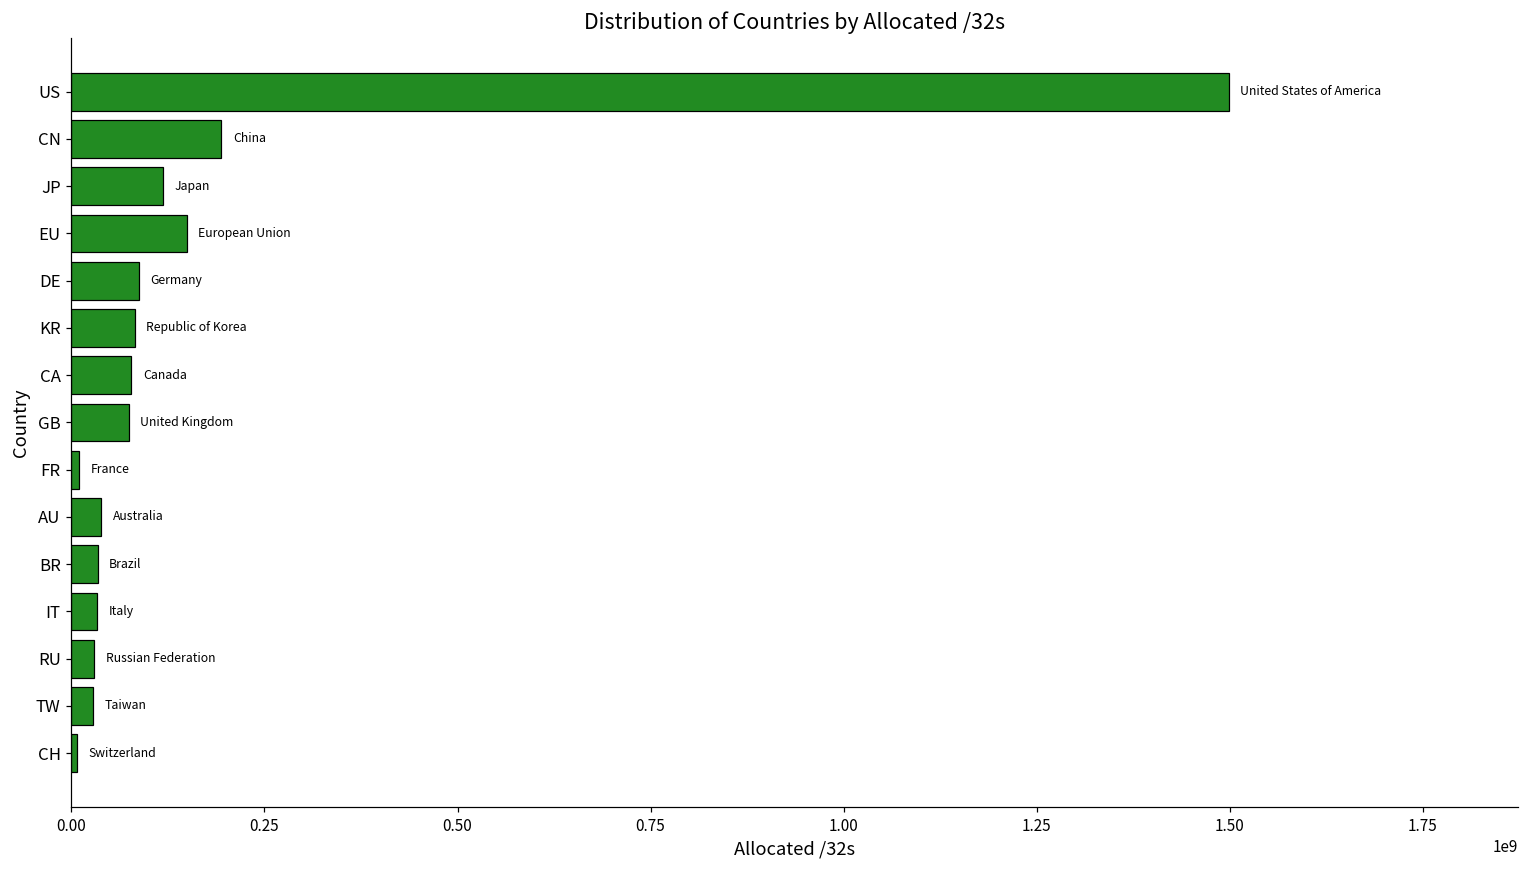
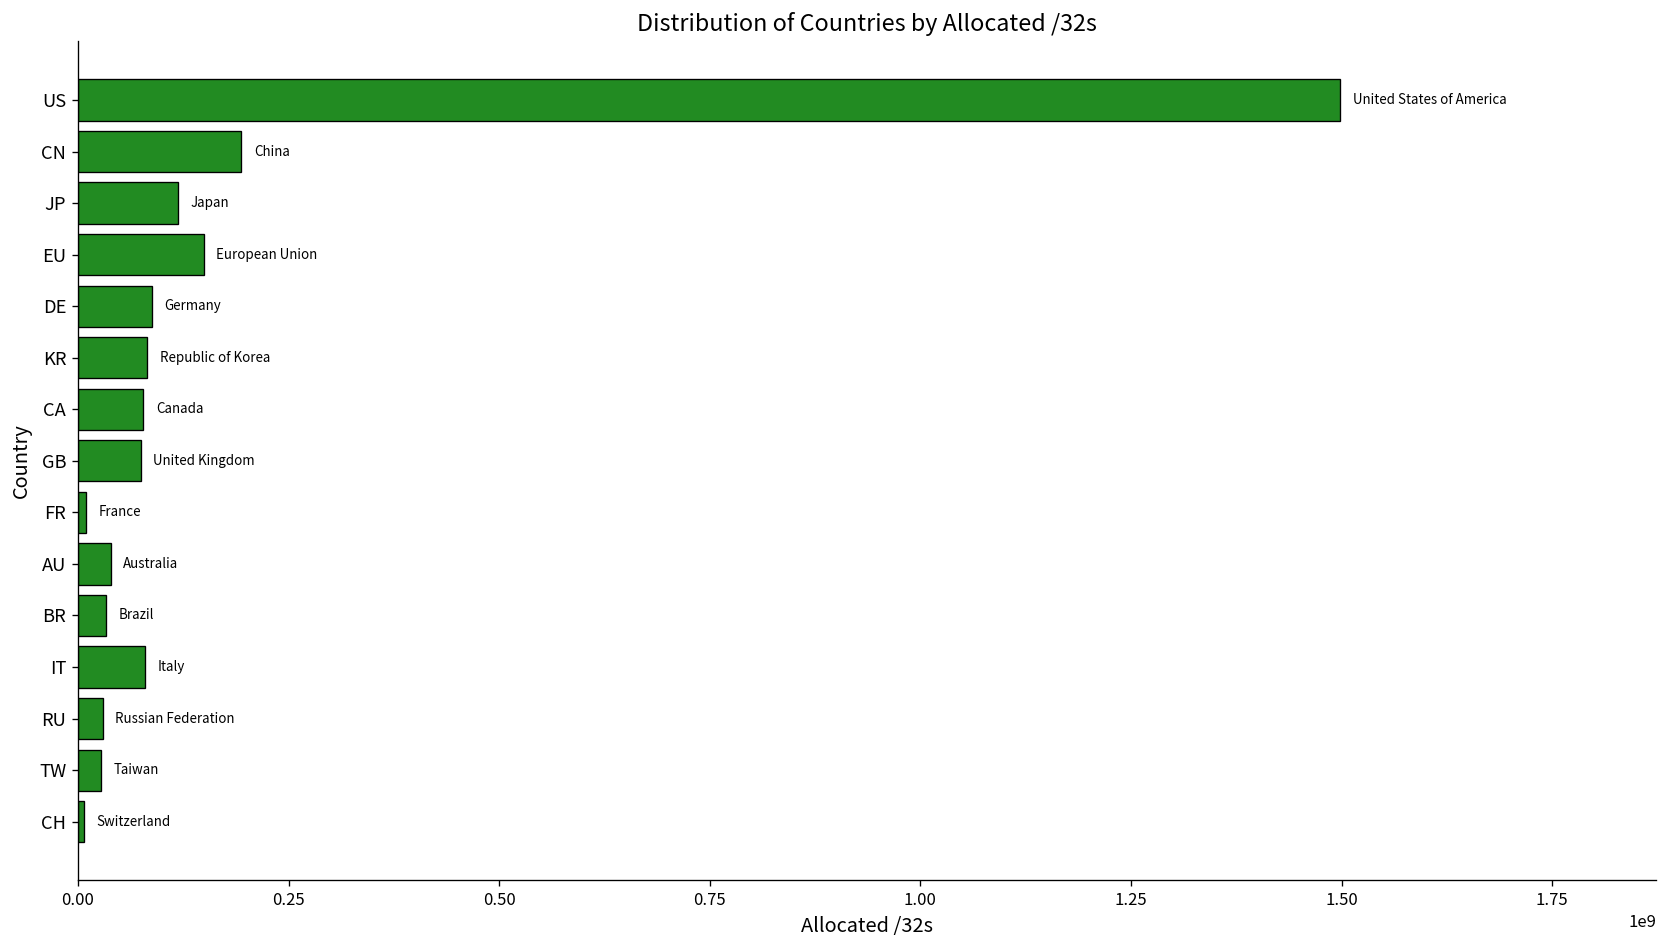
  {
    "US": 1500000000,
    "CN": 190000000,
    "JP": 120000000,
    "EU": 150000000,
    "DE": 90000000,
    "KR": 80000000,
    "CA": 80000000,
    "GB": 70000000,
    "FR": 10000000,
    "AU": 40000000,
    "BR": 30000000,
-   "IT": 30000000,
+   "IT": 80000000,
    "RU": 30000000,
    "TW": 30000000,
    "CH": 10000000
  }
